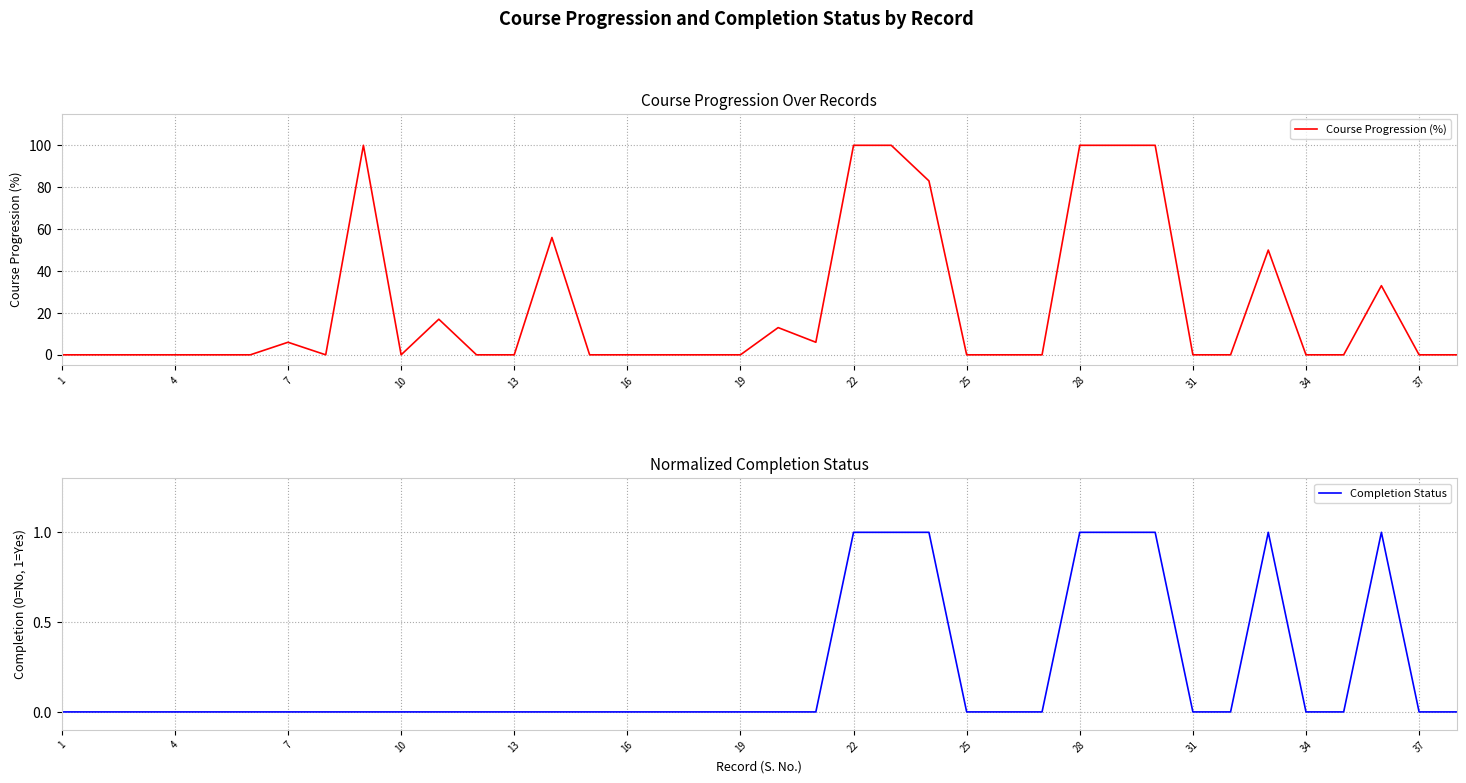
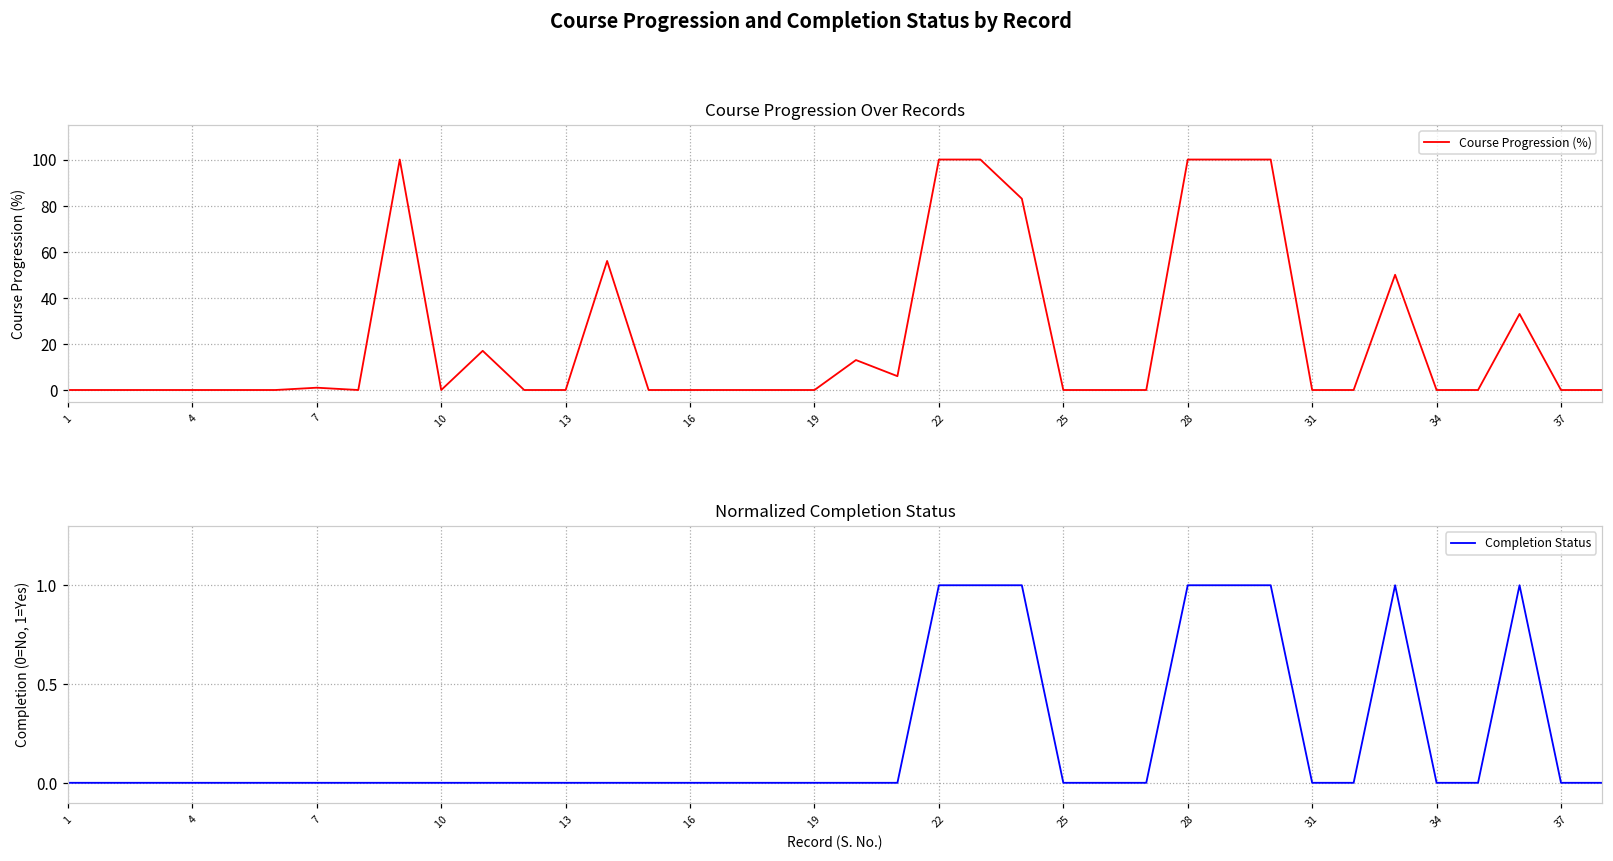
  {
    "Course Progression Over Records": {
      "1": 0,
      "4": 0,
-     "7": 6,
+     "7": 1,
      "10": 0,
      "13": 0,
      "16": 0,
      "19": 0,
      "22": 100,
      "25": 0,
      "28": 100,
      "31": 0,
      "34": 0,
      "37": 0
    },
    "Normalized Completion Status": {
      "1": 0.00,
      "4": 0.00,
      "7": 0.00,
      "10": 0.00,
      "13": 0.00,
      "16": 0.00,
      "19": 0.00,
      "22": 1.00,
      "25": 0.00,
      "28": 1.00,
      "31": 0.00,
      "34": 0.00,
      "37": 0.00
    }
  }
